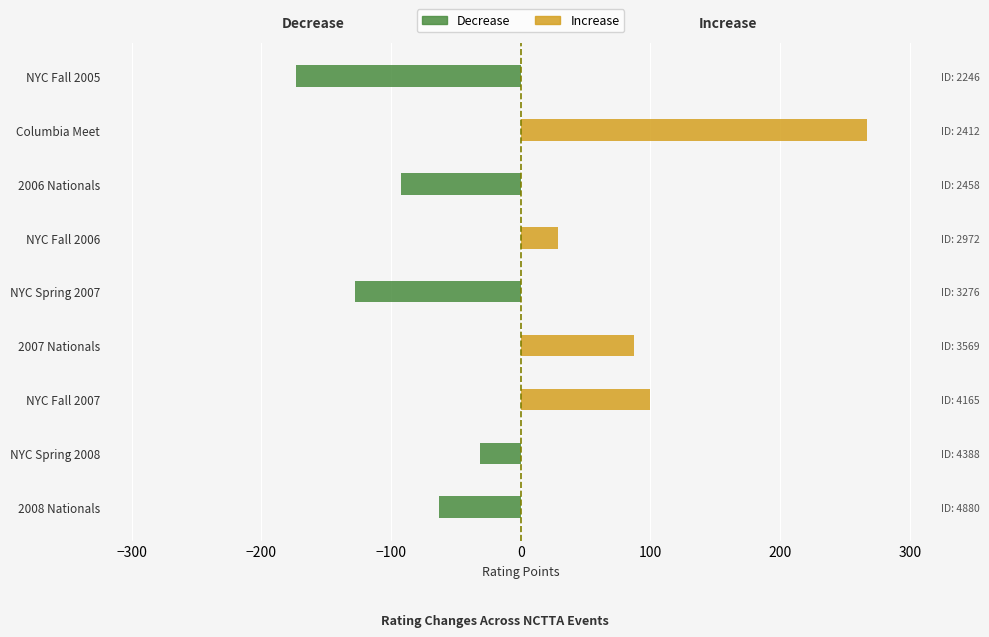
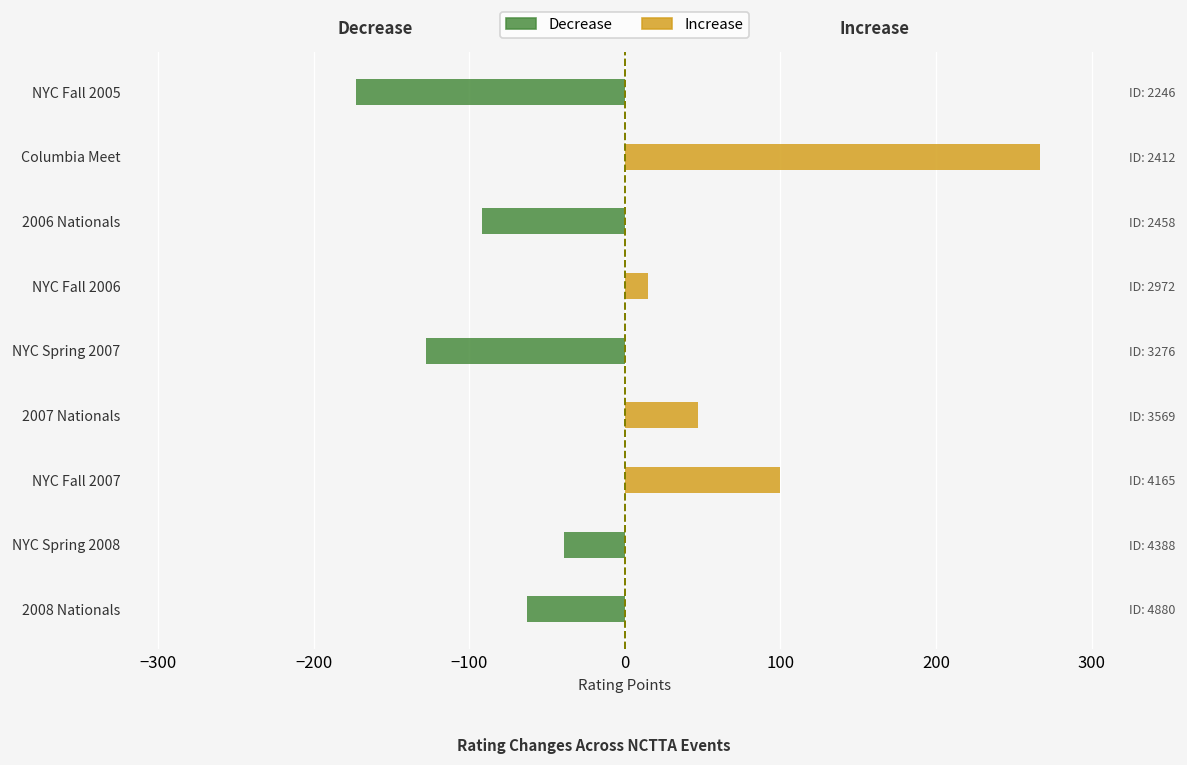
  {
    "Decrease": {
      "NYC Fall 2005": -173,
      "Columbia Meet": 0,
      "2006 Nationals": -92,
      "NYC Fall 2006": 0,
      "NYC Spring 2007": -128,
      "2007 Nationals": 0,
      "NYC Fall 2007": 0,
-     "NYC Spring 2008": -31,
+     "NYC Spring 2008": -39,
      "2008 Nationals": -63
    },
    "Increase": {
      "NYC Fall 2005": 0,
      "Columbia Meet": 267,
      "2006 Nationals": 0,
-     "NYC Fall 2006": 29,
+     "NYC Fall 2006": 15,
      "NYC Spring 2007": 0,
-     "2007 Nationals": 87,
+     "2007 Nationals": 47,
      "NYC Fall 2007": 100,
      "NYC Spring 2008": 0,
      "2008 Nationals": 0
    }
  }
